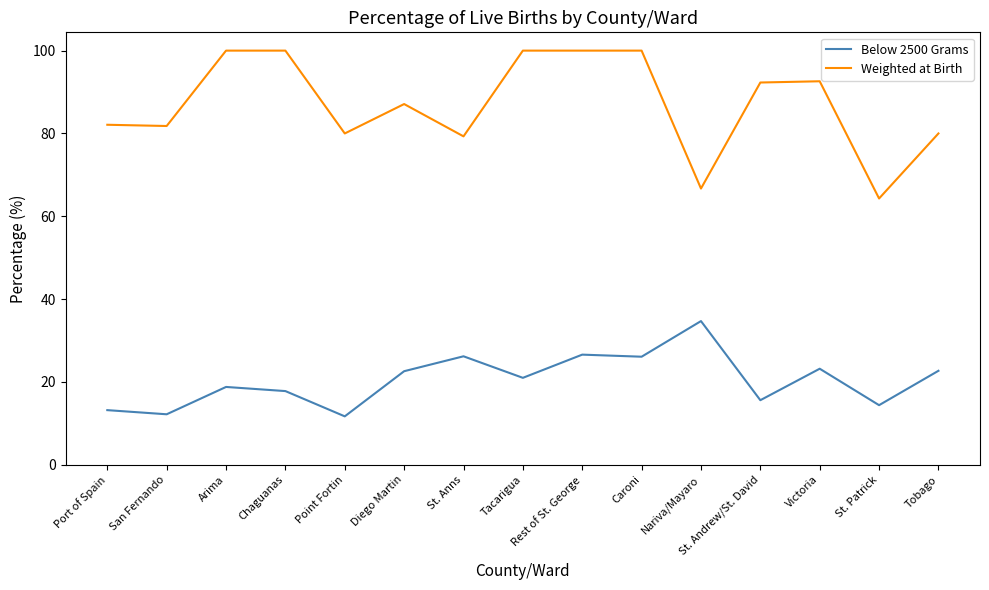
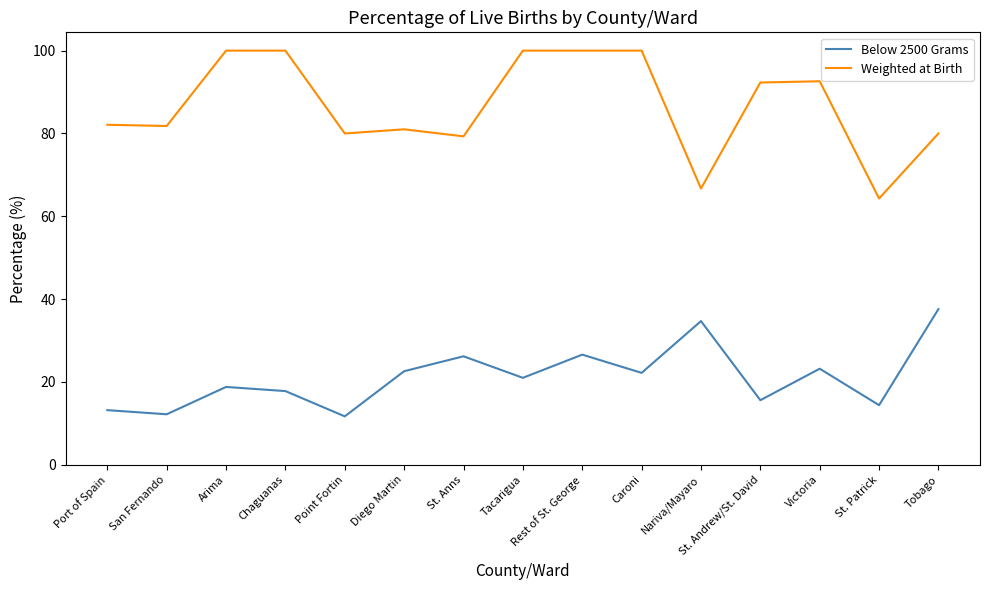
  {
    "Below 2500 Grams": {
      "Port of Spain": 13,
      "San Fernando": 12,
      "Arima": 19,
      "Chaguanas": 18,
      "Point Fortin": 12,
      "Diego Martin": 23,
      "St. Anns": 26,
      "Tacarigua": 21,
      "Rest of St. George": 27,
-     "Caroni": 26,
+     "Caroni": 22,
      "Nariva/Mayaro": 35,
      "St. Andrew/St. David": 16,
      "Victoria": 23,
      "St. Patrick": 14,
-     "Tobago": 23
+     "Tobago": 38
    },
    "Weighted at Birth": {
      "Port of Spain": 82,
      "San Fernando": 82,
      "Arima": 100,
      "Chaguanas": 100,
      "Point Fortin": 80,
-     "Diego Martin": 87,
+     "Diego Martin": 81,
      "St. Anns": 79,
      "Tacarigua": 100,
      "Rest of St. George": 100,
      "Caroni": 100,
      "Nariva/Mayaro": 67,
      "St. Andrew/St. David": 92,
      "Victoria": 93,
      "St. Patrick": 64,
      "Tobago": 80
    }
  }
